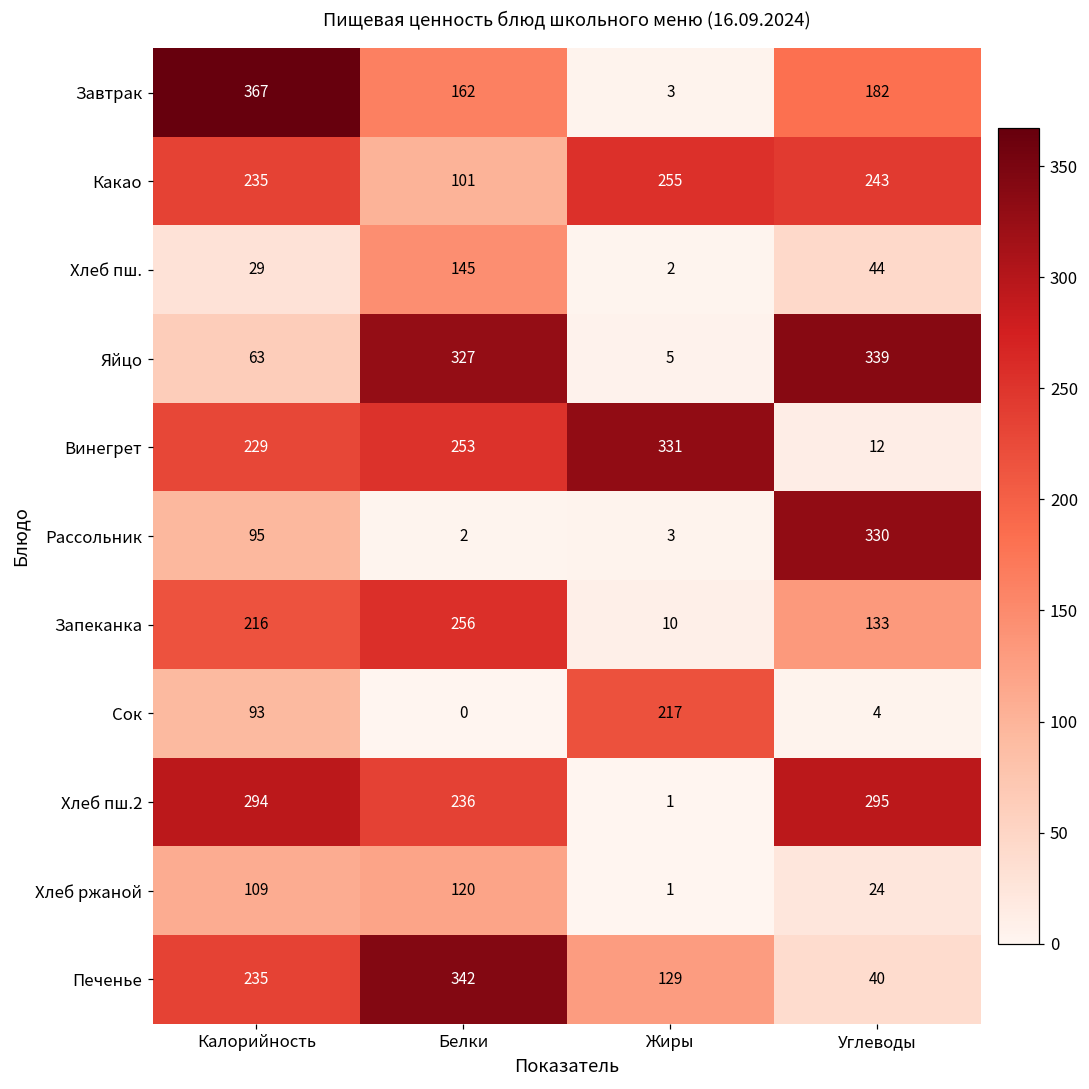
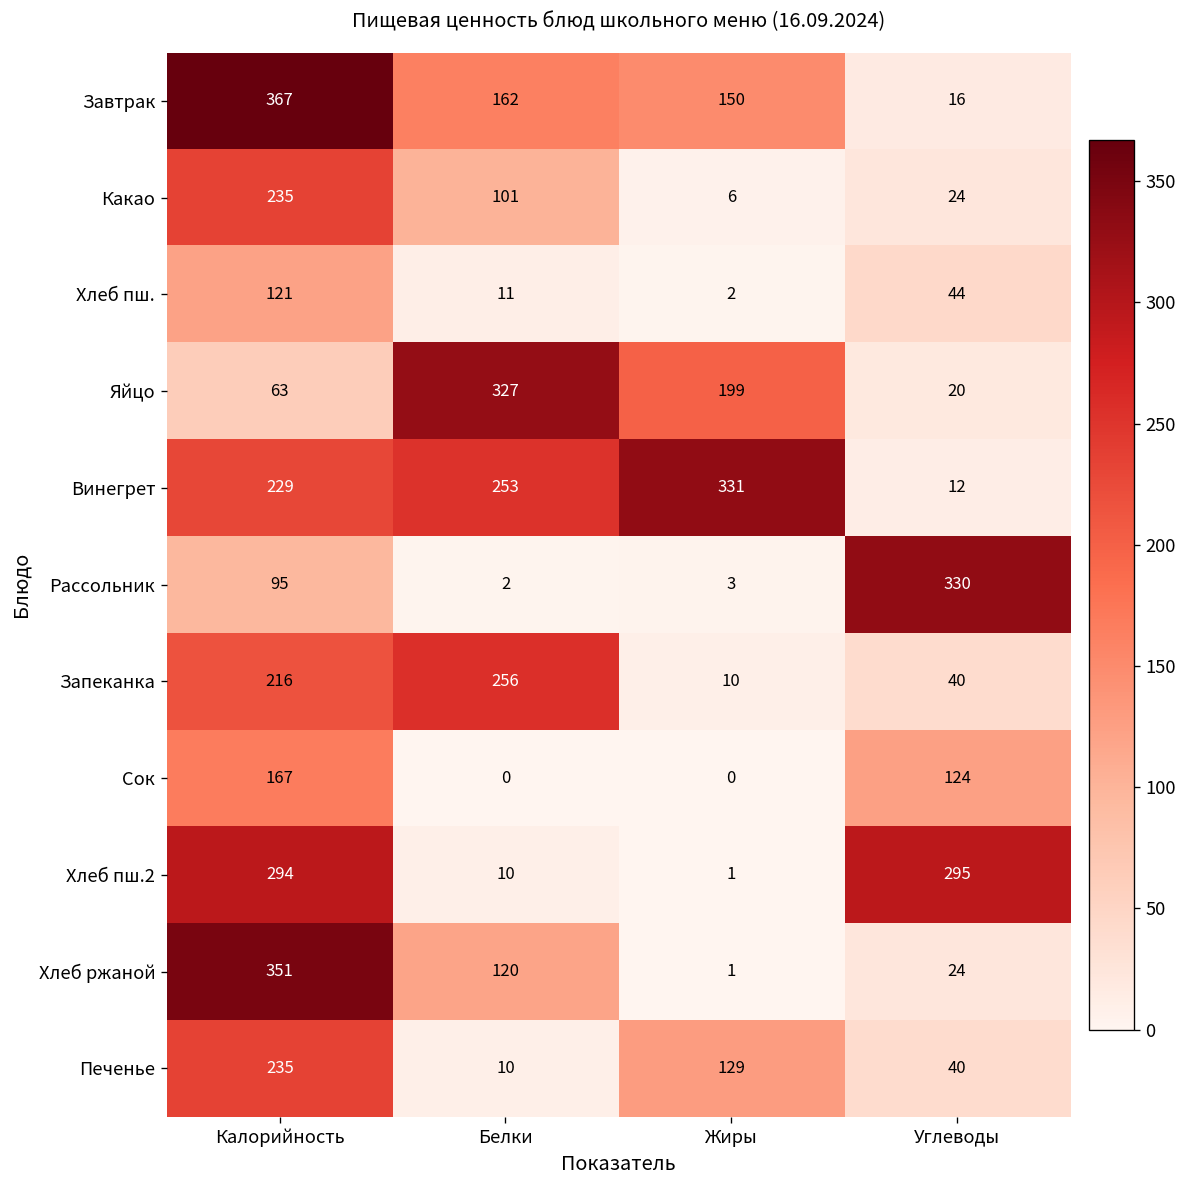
  {
    "Завтрак": {
      "Калорийность": 367,
      "Белки": 162,
-     "Жиры": 3,
-     "Углеводы": 182
+     "Жиры": 150,
+     "Углеводы": 16
    },
    "Какао": {
      "Калорийность": 235,
      "Белки": 101,
-     "Жиры": 255,
-     "Углеводы": 243
+     "Жиры": 6,
+     "Углеводы": 24
    },
    "Хлеб пш.": {
-     "Калорийность": 29,
-     "Белки": 145,
+     "Калорийность": 121,
+     "Белки": 11,
      "Жиры": 2,
      "Углеводы": 44
    },
    "Яйцо": {
      "Калорийность": 63,
      "Белки": 327,
-     "Жиры": 5,
-     "Углеводы": 339
+     "Жиры": 199,
+     "Углеводы": 20
    },
    "Винегрет": {
      "Калорийность": 229,
      "Белки": 253,
      "Жиры": 331,
      "Углеводы": 12
    },
    "Рассольник": {
      "Калорийность": 95,
      "Белки": 2,
      "Жиры": 3,
      "Углеводы": 330
    },
    "Запеканка": {
      "Калорийность": 216,
      "Белки": 256,
      "Жиры": 10,
-     "Углеводы": 133
+     "Углеводы": 40
    },
    "Сок": {
-     "Калорийность": 93,
+     "Калорийность": 167,
      "Белки": 0,
-     "Жиры": 217,
-     "Углеводы": 4
+     "Жиры": 0,
+     "Углеводы": 124
    },
    "Хлеб пш.2": {
      "Калорийность": 294,
-     "Белки": 236,
+     "Белки": 10,
      "Жиры": 1,
      "Углеводы": 295
    },
    "Хлеб ржаной": {
-     "Калорийность": 109,
+     "Калорийность": 351,
      "Белки": 120,
      "Жиры": 1,
      "Углеводы": 24
    },
    "Печенье": {
      "Калорийность": 235,
-     "Белки": 342,
+     "Белки": 10,
      "Жиры": 129,
      "Углеводы": 40
    }
  }
